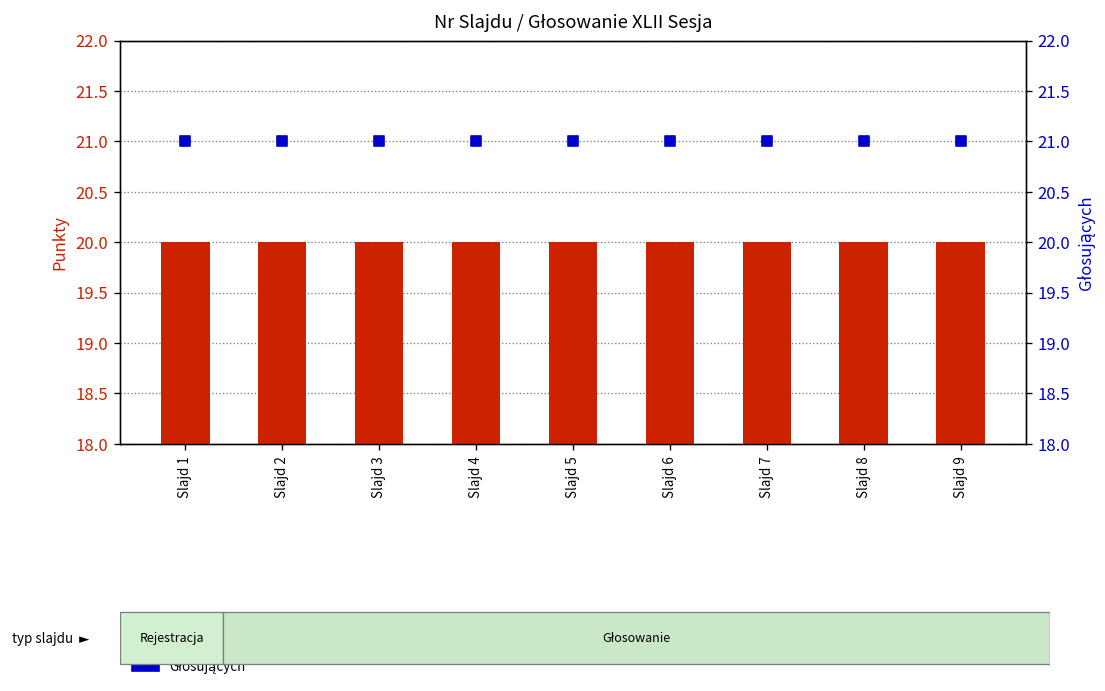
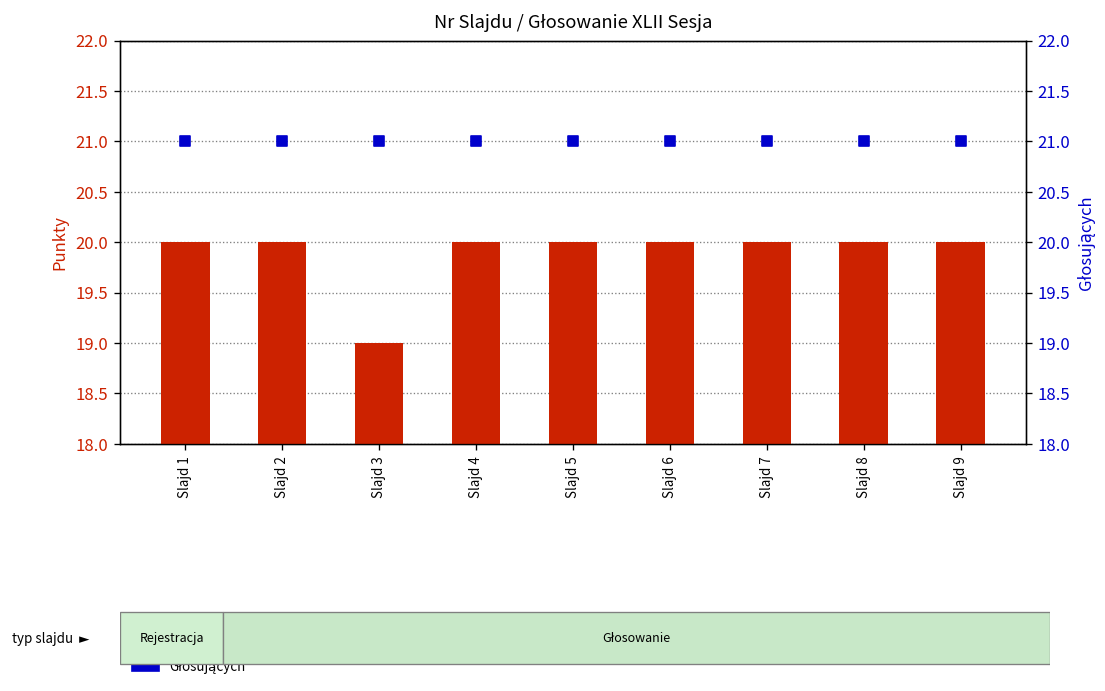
  {
    "Punkty": {
      "Slajd 1": 20,
      "Slajd 2": 20,
-     "Slajd 3": 20,
+     "Slajd 3": 19,
      "Slajd 4": 20,
      "Slajd 5": 20,
      "Slajd 6": 20,
      "Slajd 7": 20,
      "Slajd 8": 20,
      "Slajd 9": 20
    }
  }
